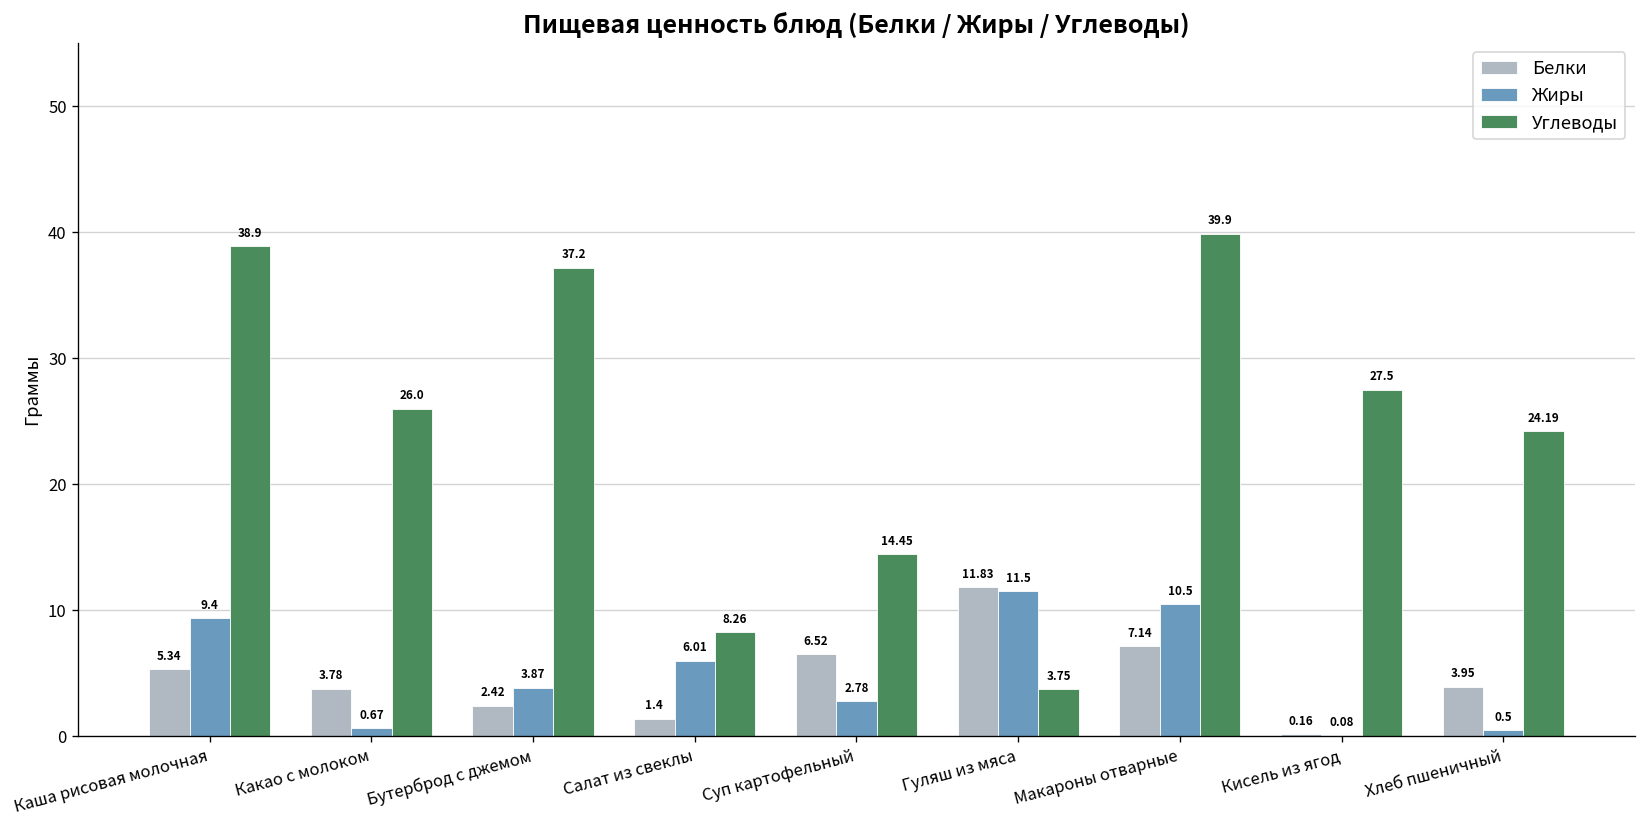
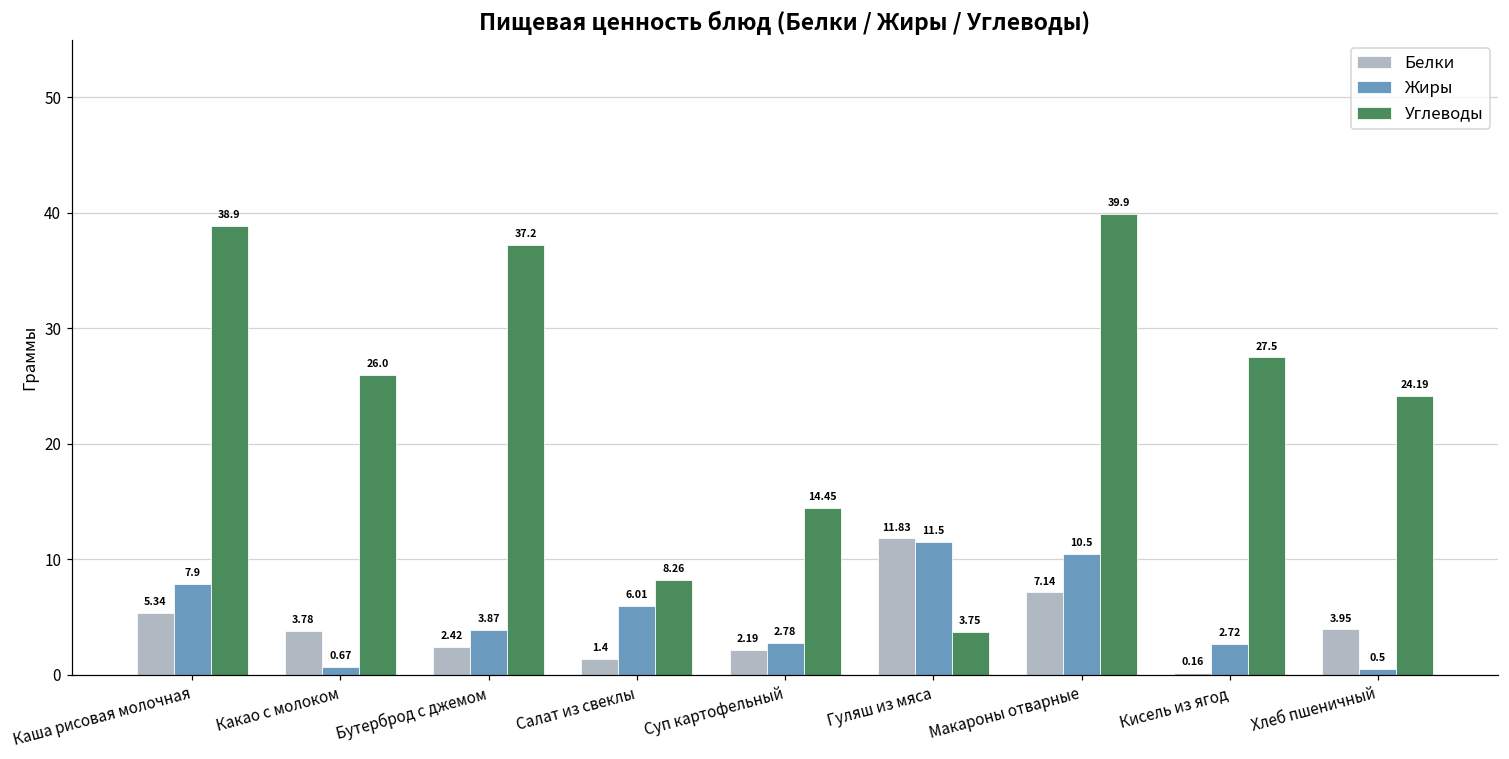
  {
    "Белки": {
      "Каша рисовая молочная": 5.34,
      "Какао с молоком": 3.78,
      "Бутерброд с джемом": 2.42,
      "Салат из свеклы": 1.4,
-     "Суп картофельный": 6.52,
+     "Суп картофельный": 2.19,
      "Гуляш из мяса": 11.83,
      "Макароны отварные": 7.14,
      "Кисель из ягод": 0.16,
      "Хлеб пшеничный": 3.95
    },
    "Жиры": {
-     "Каша рисовая молочная": 9.4,
+     "Каша рисовая молочная": 7.9,
      "Какао с молоком": 0.67,
      "Бутерброд с джемом": 3.87,
      "Салат из свеклы": 6.01,
      "Суп картофельный": 2.78,
      "Гуляш из мяса": 11.5,
      "Макароны отварные": 10.5,
-     "Кисель из ягод": 0.08,
+     "Кисель из ягод": 2.72,
      "Хлеб пшеничный": 0.5
    },
    "Углеводы": {
      "Каша рисовая молочная": 38.9,
      "Какао с молоком": 26.0,
      "Бутерброд с джемом": 37.2,
      "Салат из свеклы": 8.26,
      "Суп картофельный": 14.45,
      "Гуляш из мяса": 3.75,
      "Макароны отварные": 39.9,
      "Кисель из ягод": 27.5,
      "Хлеб пшеничный": 24.19
    }
  }
